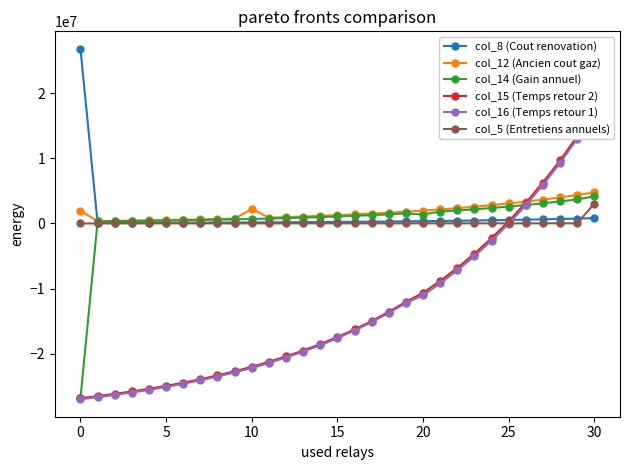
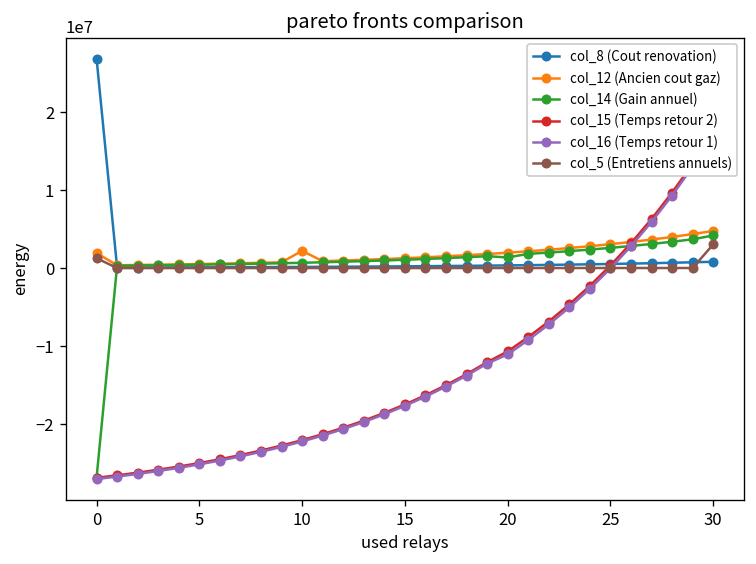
  {
    "col_8 (Cout renovation)": {
      "0": 27000000,
      "30": 1000000
    },
    "col_12 (Ancien cout gaz)": {
      "0": 2000000,
      "10": 2000000,
      "20": 2000000,
      "25": 3000000,
      "30": 5000000
    },
    "col_14 (Gain annuel)": {
      "10": 1000000,
      "20": 1000000,
      "25": 3000000,
      "30": 4000000
    },
    "col_5 (Entretiens annuels)": {
-     "0": 0,
+     "0": 1000000,
      "30": 3000000
    }
  }
